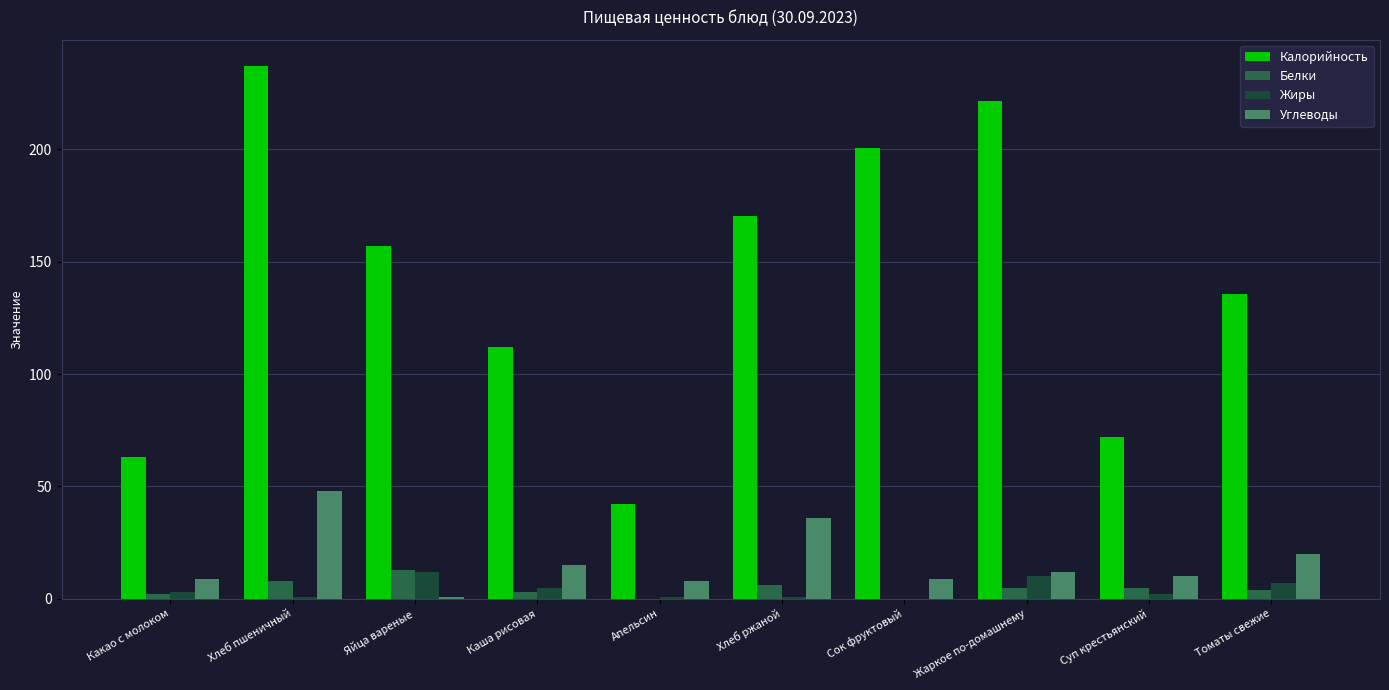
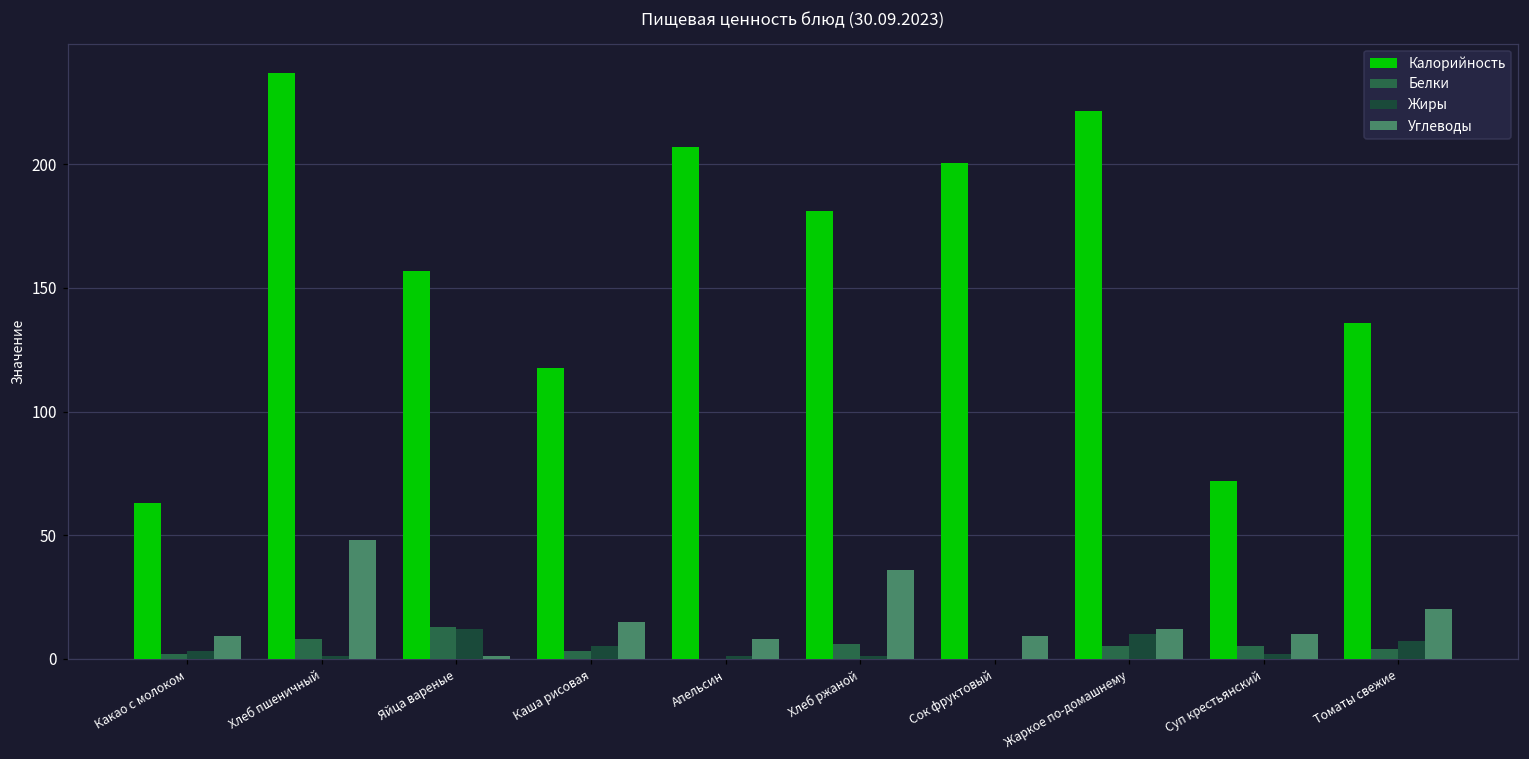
  {
    "Калорийность": {
      "Какао с молоком": 63,
      "Хлеб пшеничный": 237,
      "Яйца вареные": 157,
-     "Каша рисовая": 112,
-     "Апельсин": 42,
-     "Хлеб ржаной": 170,
+     "Каша рисовая": 118,
+     "Апельсин": 207,
+     "Хлеб ржаной": 181,
      "Сок фруктовый": 201,
      "Жаркое по-домашнему": 221,
      "Суп крестьянский": 72,
      "Томаты свежие": 136
    }
  }
